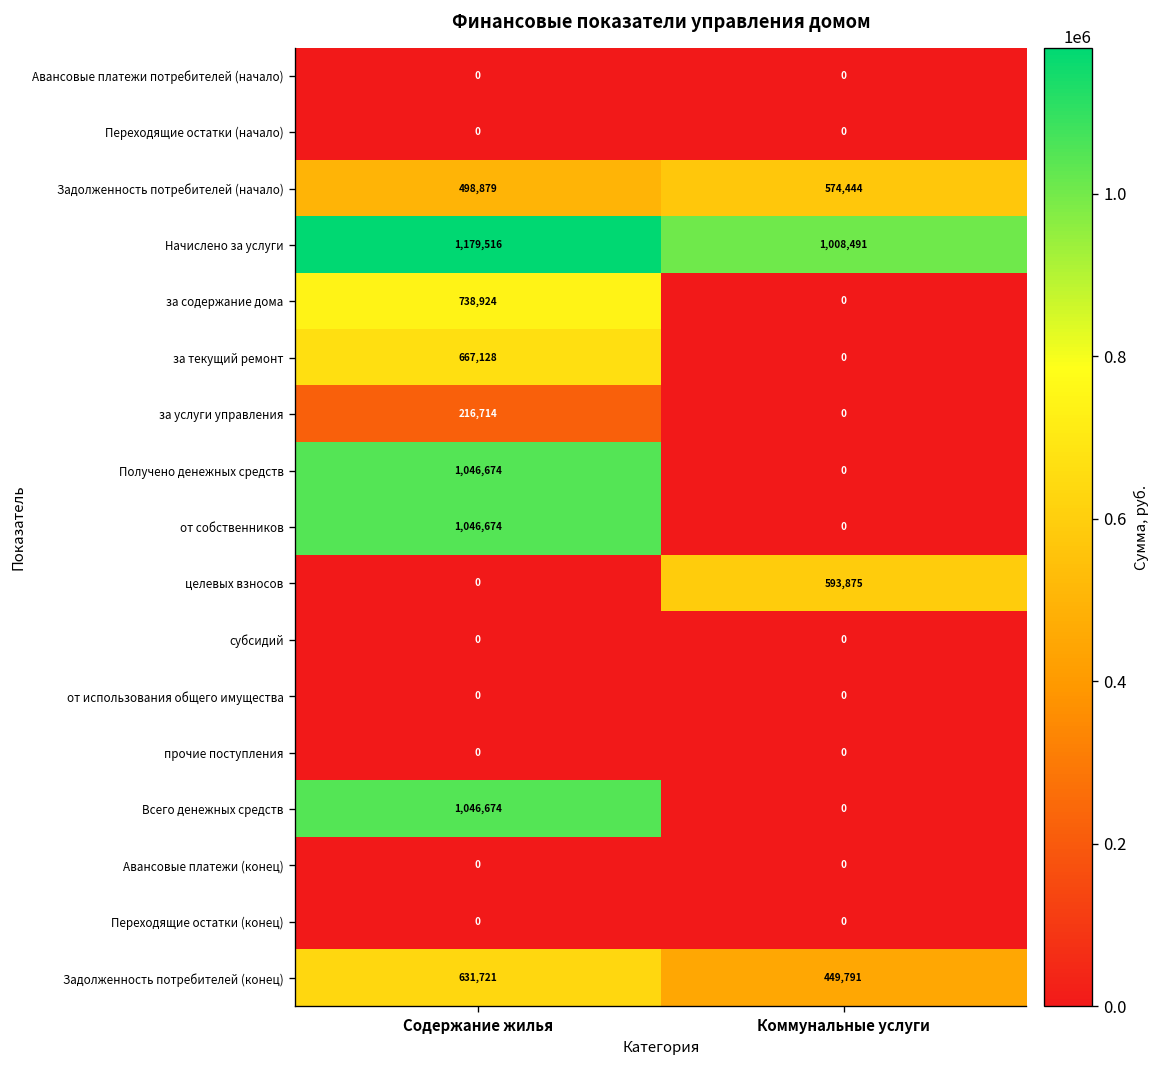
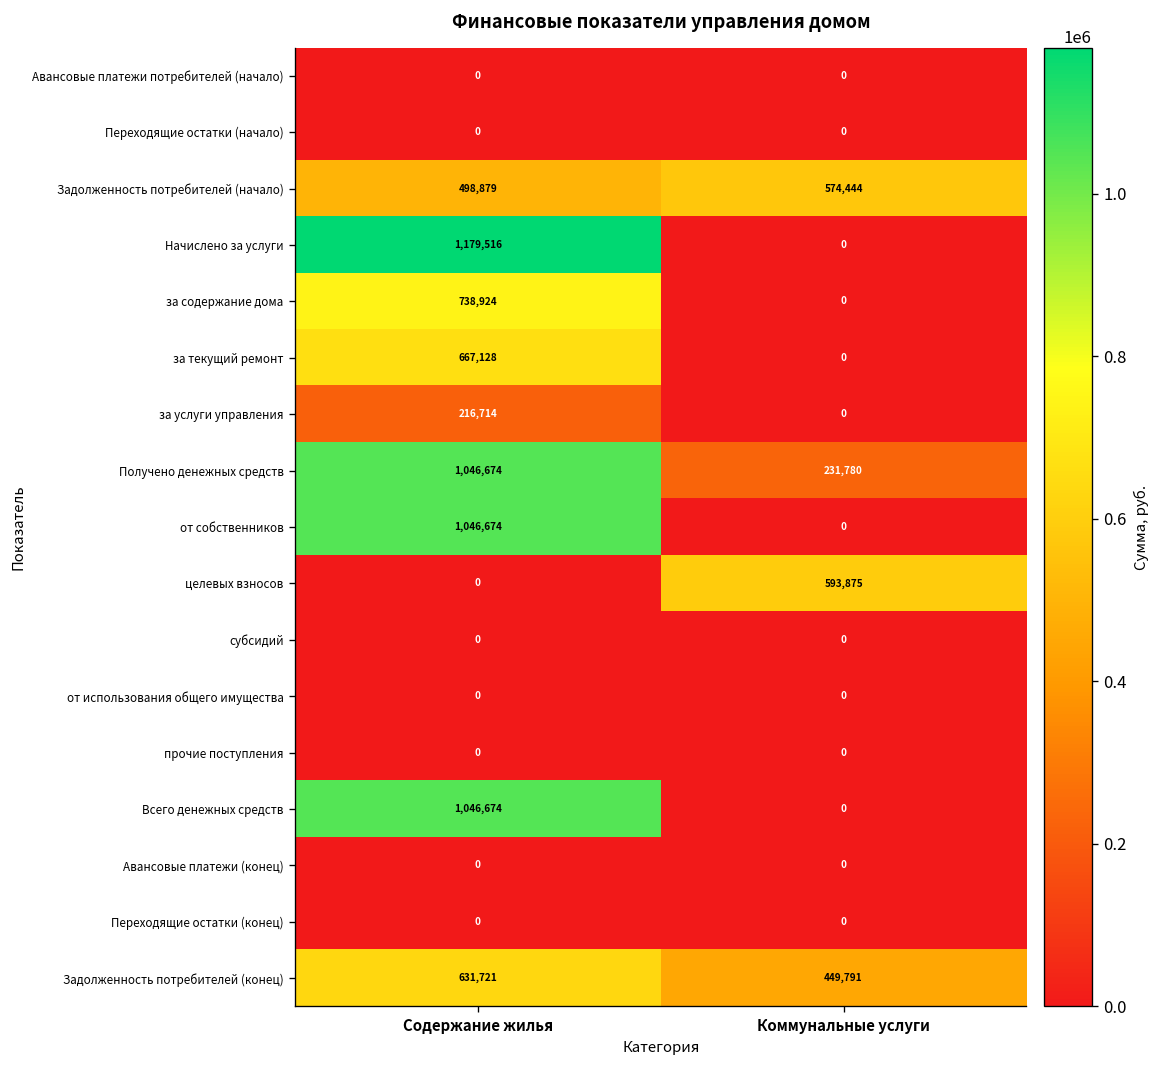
  {
    "Авансовые платежи потребителей (начало)": {
      "Содержание жилья": "0",
      "Коммунальные услуги": "0"
    },
    "Переходящие остатки (начало)": {
      "Содержание жилья": "0",
      "Коммунальные услуги": "0"
    },
    "Задолженность потребителей (начало)": {
      "Содержание жилья": "498,879",
      "Коммунальные услуги": "574,444"
    },
    "Начислено за услуги": {
      "Содержание жилья": "1,179,516",
-     "Коммунальные услуги": "1,008,491"
+     "Коммунальные услуги": "0"
    },
    "за содержание дома": {
      "Содержание жилья": "738,924",
      "Коммунальные услуги": "0"
    },
    "за текущий ремонт": {
      "Содержание жилья": "667,128",
      "Коммунальные услуги": "0"
    },
    "за услуги управления": {
      "Содержание жилья": "216,714",
      "Коммунальные услуги": "0"
    },
    "Получено денежных средств": {
      "Содержание жилья": "1,046,674",
-     "Коммунальные услуги": "0"
+     "Коммунальные услуги": "231,780"
    },
    "от собственников": {
      "Содержание жилья": "1,046,674",
      "Коммунальные услуги": "0"
    },
    "целевых взносов": {
      "Содержание жилья": "0",
      "Коммунальные услуги": "593,875"
    },
    "субсидий": {
      "Содержание жилья": "0",
      "Коммунальные услуги": "0"
    },
    "от использования общего имущества": {
      "Содержание жилья": "0",
      "Коммунальные услуги": "0"
    },
    "прочие поступления": {
      "Содержание жилья": "0",
      "Коммунальные услуги": "0"
    },
    "Всего денежных средств": {
      "Содержание жилья": "1,046,674",
      "Коммунальные услуги": "0"
    },
    "Авансовые платежи (конец)": {
      "Содержание жилья": "0",
      "Коммунальные услуги": "0"
    },
    "Переходящие остатки (конец)": {
      "Содержание жилья": "0",
      "Коммунальные услуги": "0"
    },
    "Задолженность потребителей (конец)": {
      "Содержание жилья": "631,721",
      "Коммунальные услуги": "449,791"
    }
  }
